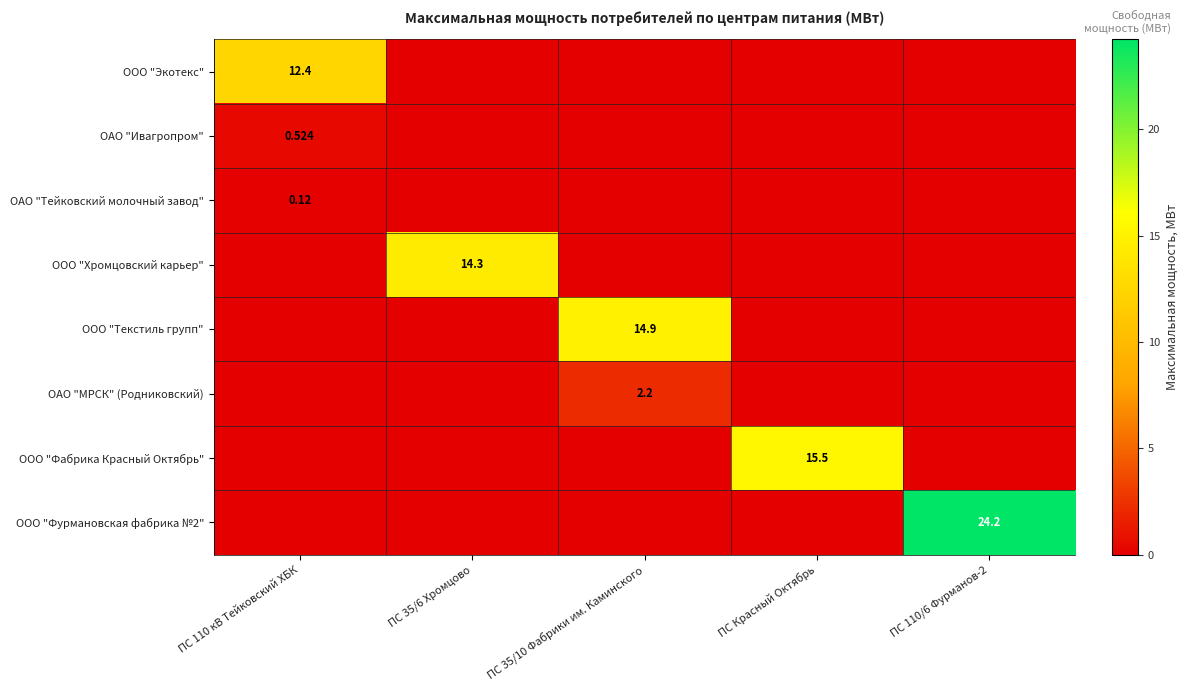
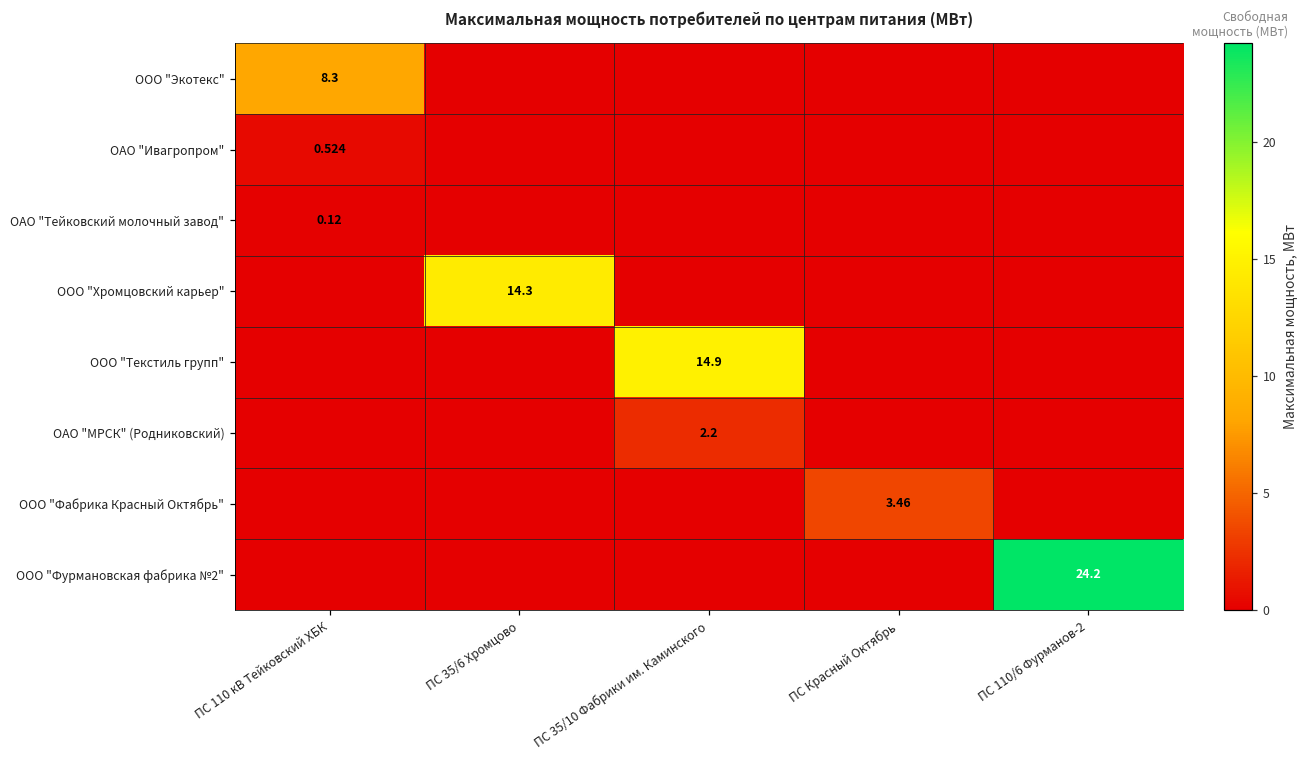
  {
    "ООО \"Экотекс\"": {
-     "ПС 110 кВ Тейковский ХБК": 12.4
+     "ПС 110 кВ Тейковский ХБК": 8.3
    },
    "ОАО \"Ивагропром\"": {
      "ПС 110 кВ Тейковский ХБК": 0.524
    },
    "ОАО \"Тейковский молочный завод\"": {
      "ПС 110 кВ Тейковский ХБК": 0.12
    },
    "ООО \"Хромцовский карьер\"": {
      "ПС 35/6 Хромцово": 14.3
    },
    "ООО \"Текстиль групп\"": {
      "ПС 35/10 Фабрики им. Каминского": 14.9
    },
    "ОАО \"МРСК\" (Родниковский)": {
      "ПС 35/10 Фабрики им. Каминского": 2.2
    },
    "ООО \"Фабрика Красный Октябрь\"": {
-     "ПС Красный Октябрь": 15.5
+     "ПС Красный Октябрь": 3.46
    },
    "ООО \"Фурмановская фабрика №2\"": {
      "ПС 110/6 Фурманов-2": 24.2
    }
  }
